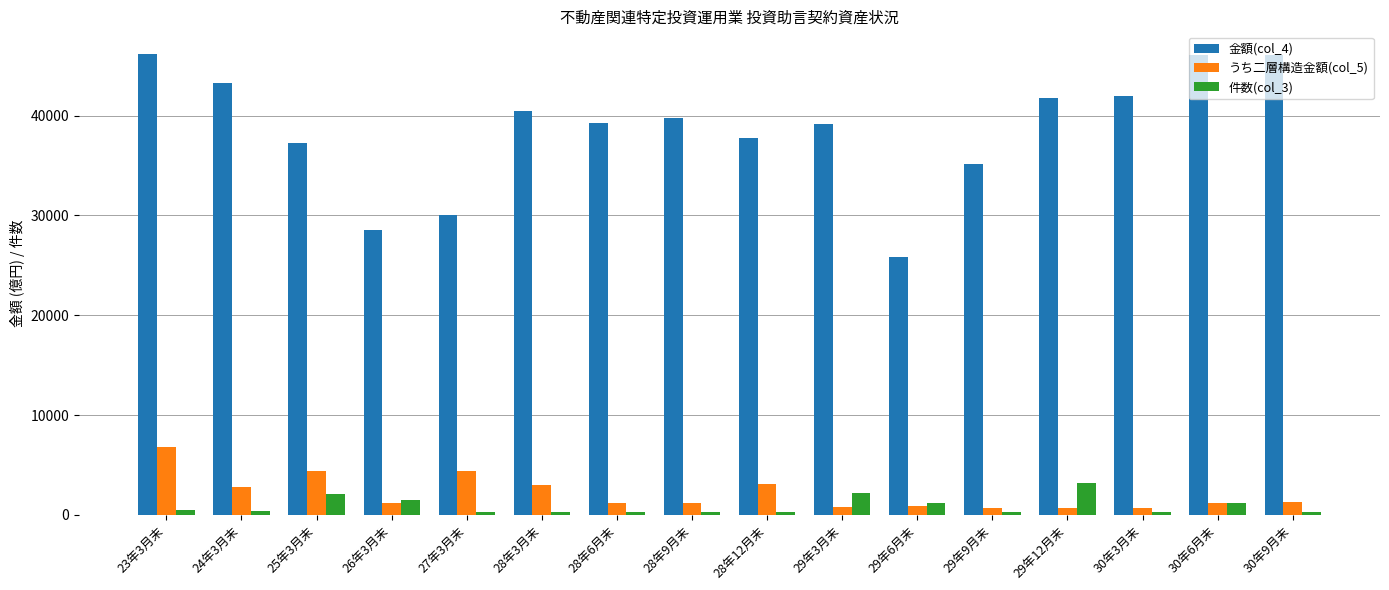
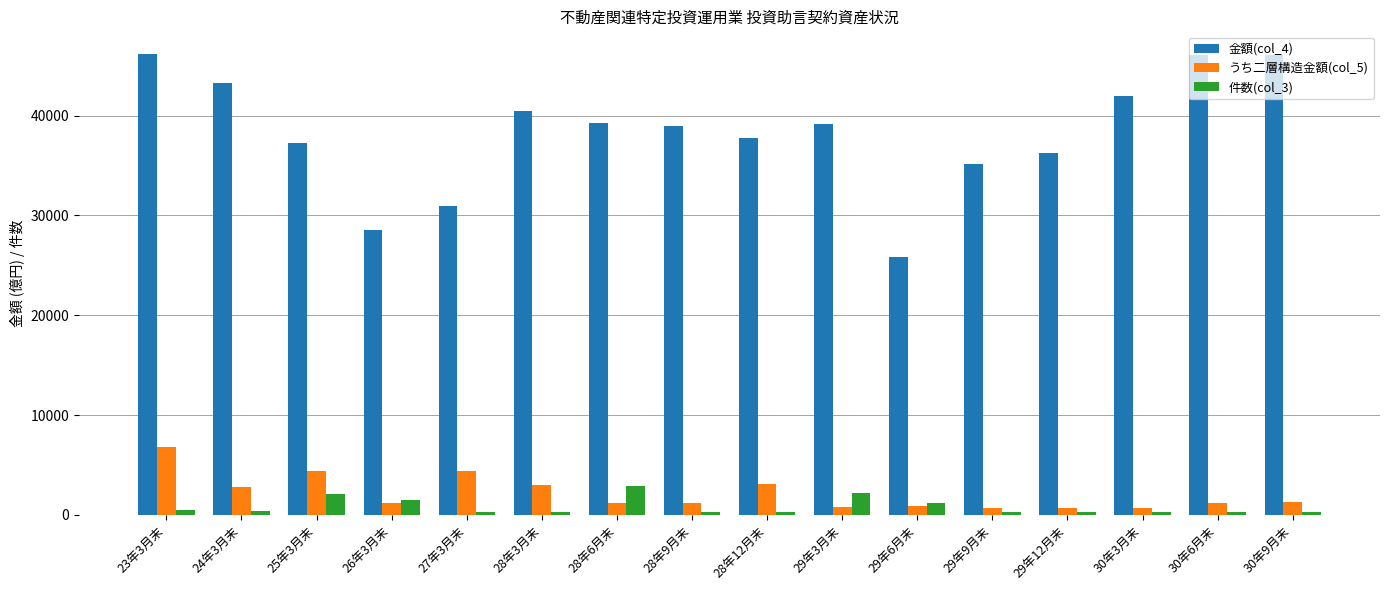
  {
    "金額(col_4)": {
      "23年3月末": 46000,
      "24年3月末": 43000,
      "25年3月末": 37000,
      "26年3月末": 29000,
-     "27年3月末": 30000,
+     "27年3月末": 31000,
      "28年3月末": 41000,
      "28年6月末": 39000,
-     "28年9月末": 40000,
+     "28年9月末": 39000,
      "28年12月末": 38000,
      "29年3月末": 39000,
      "29年6月末": 26000,
      "29年9月末": 35000,
-     "29年12月末": 42000,
+     "29年12月末": 36000,
      "30年3月末": 42000
    },
    "うち二層構造金額(col_5)": {
      "23年3月末": 7000,
      "24年3月末": 3000,
      "25年3月末": 4000,
      "26年3月末": 1000,
      "27年3月末": 4000,
      "28年3月末": 3000,
      "28年6月末": 1000,
      "28年9月末": 1000,
      "28年12月末": 3000,
      "29年3月末": 1000,
      "29年6月末": 1000,
      "29年9月末": 1000,
      "29年12月末": 1000,
      "30年3月末": 1000,
      "30年6月末": 1000,
      "30年9月末": 1000
    },
    "件数(col_3)": {
      "23年3月末": 0,
      "24年3月末": 0,
      "25年3月末": 2000,
      "26年3月末": 1000,
      "28年3月末": 0,
-     "28年6月末": 0,
+     "28年6月末": 3000,
      "28年9月末": 0,
      "28年12月末": 0,
      "29年3月末": 2000,
      "29年6月末": 1000,
      "29年9月末": 0,
-     "29年12月末": 3000,
+     "29年12月末": 0,
      "30年3月末": 0,
-     "30年6月末": 1000,
+     "30年6月末": 0,
      "30年9月末": 0
    }
  }
